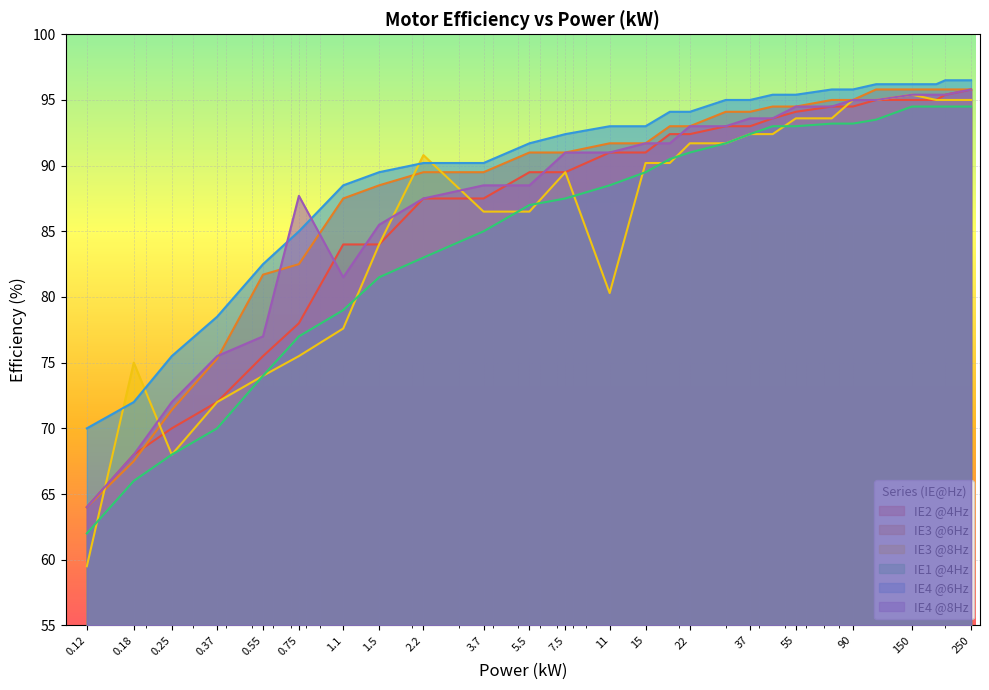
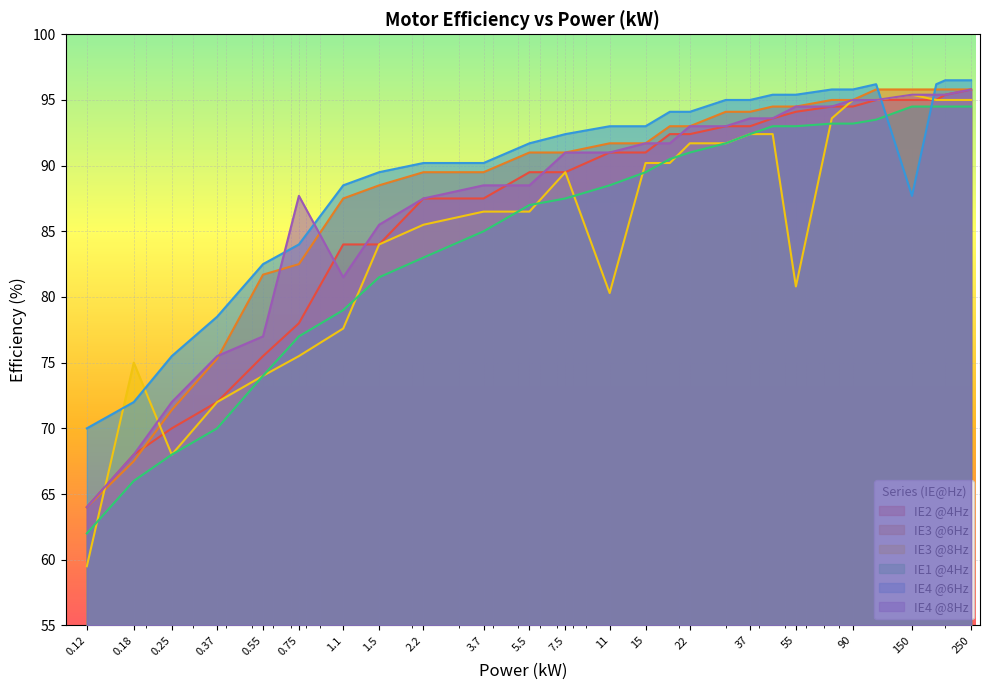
  {
    "IE3 @8Hz": {
      "0.12": 59.5,
      "0.18": 75.0,
      "0.75": 75.5,
      "1.1": 77.6,
-     "2.2": 90.8,
+     "2.2": 85.5,
      "3.7": 86.5,
      "5.5": 86.5,
      "11": 80.3,
      "15": 90.2,
      "22": 91.7,
-     "55": 93.6,
+     "55": 80.8,
      "250": 95.0
    },
    "IE1 @4Hz": {
      "0.12": 62.0,
      "0.18": 66.0,
      "0.37": 70.0,
      "0.75": 77.0,
      "1.1": 79.0,
      "1.5": 81.5,
      "2.2": 83.0,
      "3.7": 85.0,
      "5.5": 87.0,
      "7.5": 87.5,
      "11": 88.5,
      "15": 89.5,
      "22": 91.0,
      "55": 93.0,
      "90": 93.2,
      "150": 94.5,
      "250": 94.5
    },
    "IE4 @6Hz": {
      "0.12": 70.0,
      "0.18": 72.0,
      "0.25": 75.5,
      "0.37": 78.5,
      "0.55": 82.5,
-     "0.75": 85,
+     "0.75": 84,
      "1.1": 88.5,
      "1.5": 89.5,
      "2.2": 90.2,
      "3.7": 90.2,
      "5.5": 91.7,
      "7.5": 92.4,
      "11": 93.0,
      "15": 93.0,
      "22": 94.1,
      "37": 95.0,
      "55": 95.4,
      "90": 95.8,
-     "150": 96.2,
+     "150": 87.7,
      "250": 96.5
    },
    "IE4 @8Hz": {
      "0.25": 72.0,
      "0.37": 75.5,
      "0.55": 77.0,
      "0.75": 87.7,
      "1.1": 81.5,
      "1.5": 85.5,
      "3.7": 88.5,
      "5.5": 88.5,
      "37": 93.6
    }
  }
